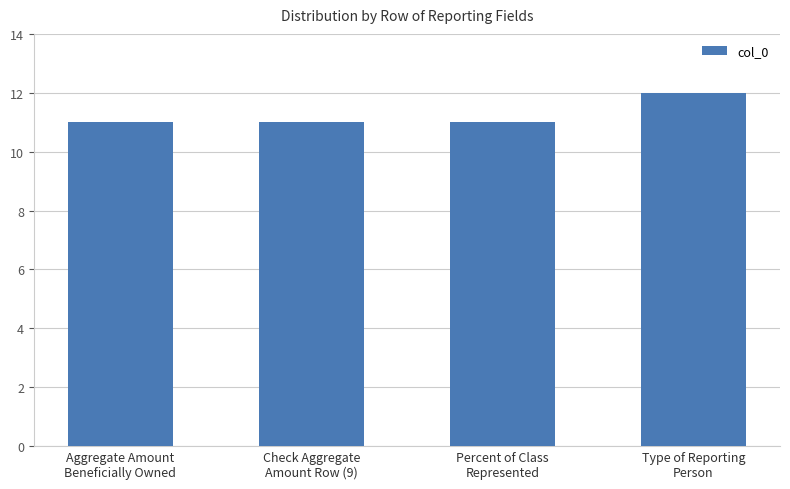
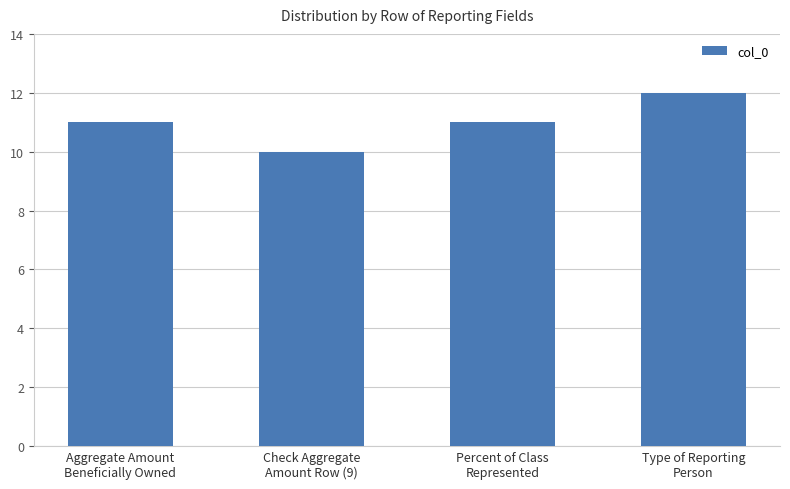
  {
    "Aggregate Amount Beneficially Owned": 11,
-   "Check Aggregate Amount Row (9)": 11,
+   "Check Aggregate Amount Row (9)": 10,
    "Percent of Class Represented": 11,
    "Type of Reporting Person": 12
  }
